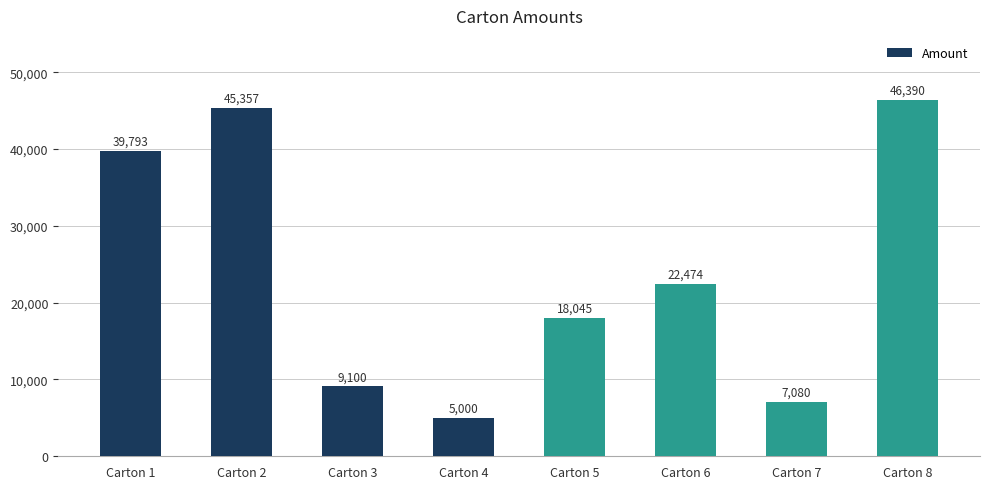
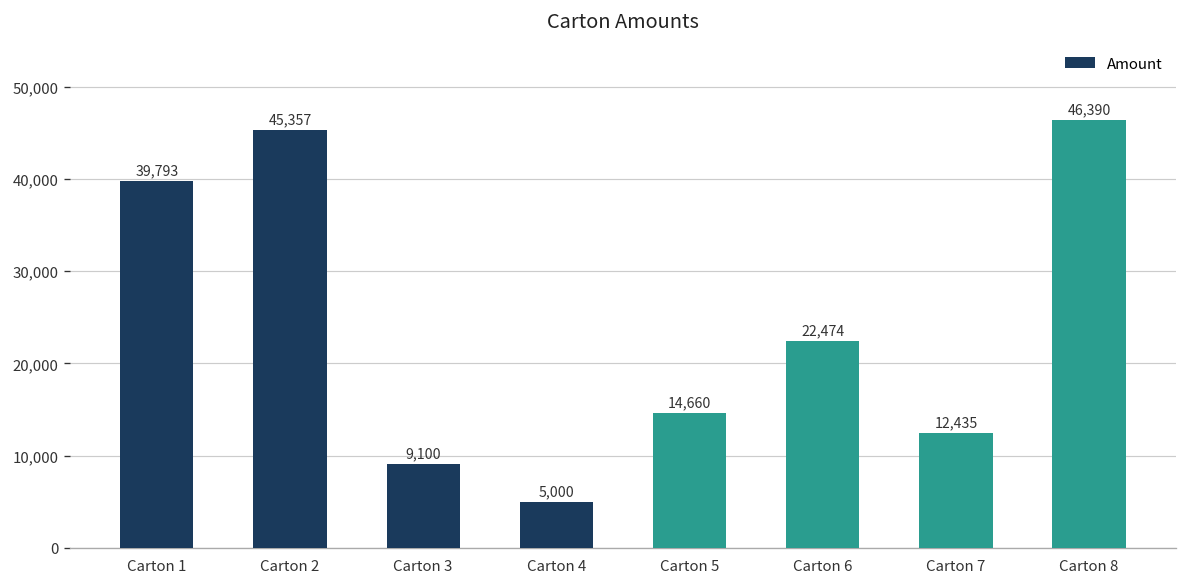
  {
    "Carton 1": "39,793",
    "Carton 2": "45,357",
    "Carton 3": "9,100",
    "Carton 4": "5,000",
-   "Carton 5": "18,045",
+   "Carton 5": "14,660",
    "Carton 6": "22,474",
-   "Carton 7": "7,080",
+   "Carton 7": "12,435",
    "Carton 8": "46,390"
  }
